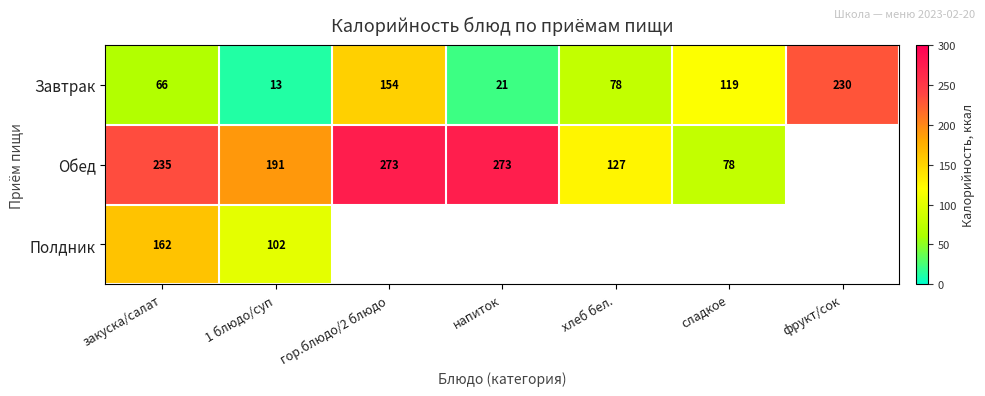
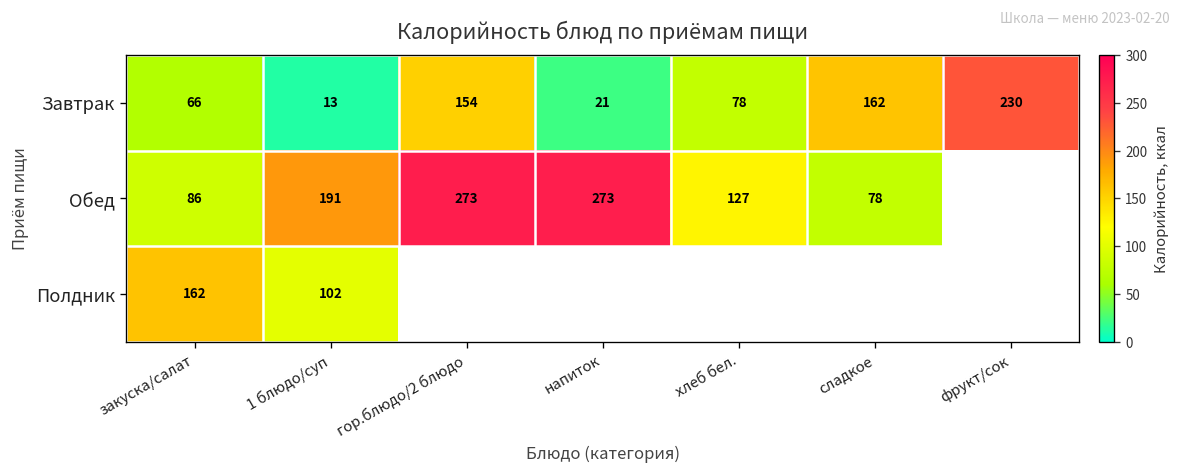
  {
    "Завтрак": {
      "закуска/салат": 66,
      "1 блюдо/суп": 13,
      "гор.блюдо/2 блюдо": 154,
      "напиток": 21,
      "хлеб бел.": 78,
-     "сладкое": 119,
+     "сладкое": 162,
      "фрукт/сок": 230
    },
    "Обед": {
-     "закуска/салат": 235,
+     "закуска/салат": 86,
      "1 блюдо/суп": 191,
      "гор.блюдо/2 блюдо": 273,
      "напиток": 273,
      "хлеб бел.": 127,
      "сладкое": 78
    },
    "Полдник": {
      "закуска/салат": 162,
      "1 блюдо/суп": 102
    }
  }
